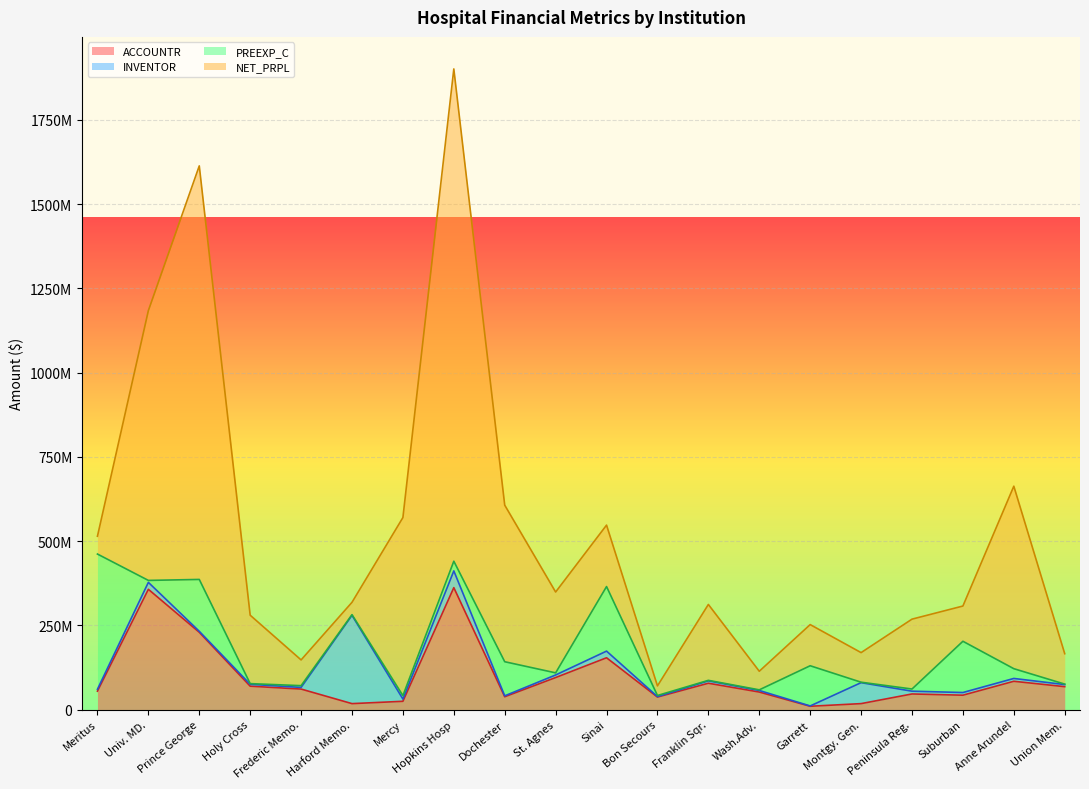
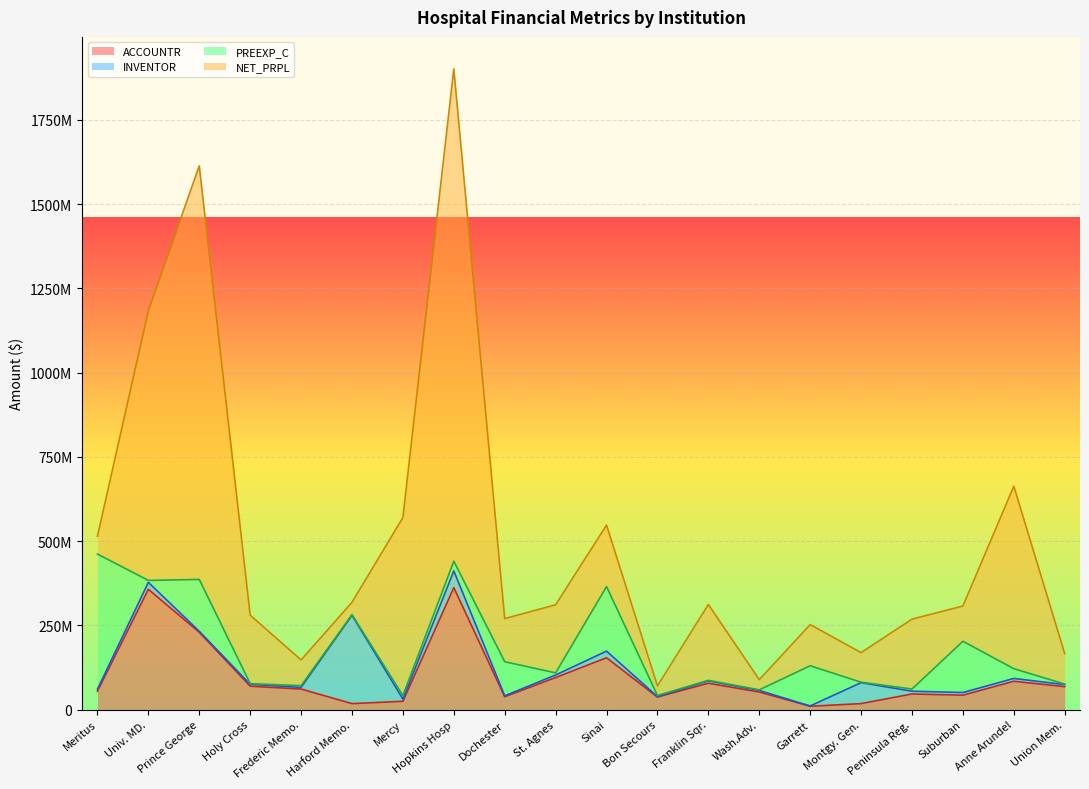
  {
    "ACCOUNTR": {
      "Univ. MD.": 360000000,
      "Harford Memo.": 20000000,
      "Hopkins Hosp": 360000000,
      "St. Agnes": 100000000,
      "Sinai": 150000000,
      "Montgy. Gen.": 20000000,
      "Peninsula Reg.": 50000000,
      "Suburban": 40000000,
      "Anne Arundel": 80000000
    },
    "INVENTOR": {
      "Hopkins Hosp": 50000000,
      "Sinai": 20000000,
      "Suburban": 10000000,
      "Anne Arundel": 10000000
    },
    "PREEXP_C": {
      "Meritus": 400000000,
      "Prince George": 150000000,
      "Mercy": 10000000,
      "Hopkins Hosp": 30000000,
      "Dochester": 100000000,
      "Sinai": 190000000,
      "Garrett": 120000000,
      "Suburban": 150000000,
      "Anne Arundel": 30000000
    },
    "NET_PRPL": {
      "Meritus": 50000000,
      "Univ. MD.": 800000000,
      "Prince George": 1230000000,
      "Holy Cross": 200000000,
      "Frederic Memo.": 80000000,
      "Harford Memo.": 40000000,
      "Mercy": 530000000,
      "Hopkins Hosp": 1460000000,
-     "Dochester": 460000000,
-     "St. Agnes": 240000000,
+     "Dochester": 130000000,
+     "St. Agnes": 200000000,
      "Sinai": 180000000,
      "Bon Secours": 30000000,
      "Franklin Sqr.": 230000000,
-     "Wash.Adv.": 60000000,
+     "Wash.Adv.": 30000000,
      "Garrett": 120000000,
      "Montgy. Gen.": 90000000,
      "Peninsula Reg.": 210000000,
      "Suburban": 100000000,
      "Anne Arundel": 540000000,
      "Union Mem.": 90000000
    }
  }
